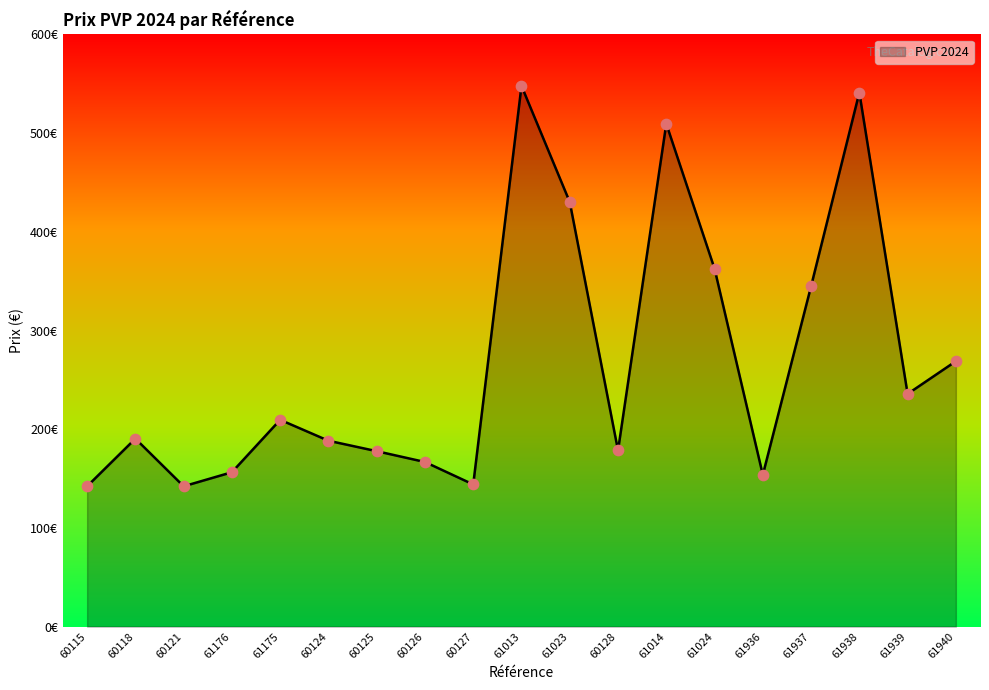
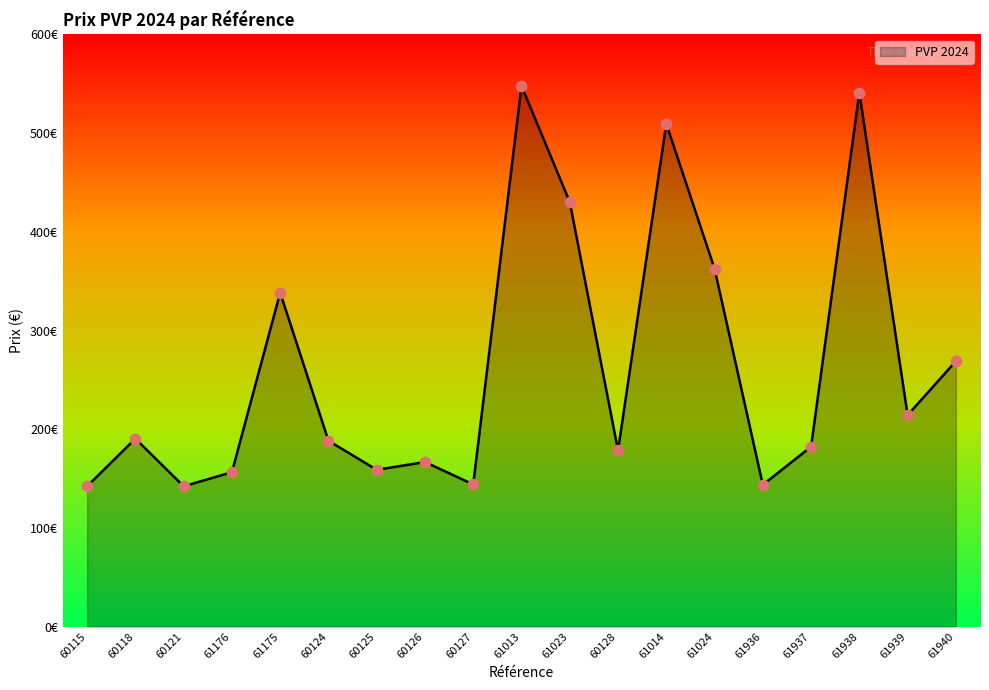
  {
    "60115": "140€",
    "60118": "190€",
    "60121": "140€",
    "61176": "160€",
-   "61175": "210€",
+   "61175": "340€",
    "60124": "190€",
-   "60125": "180€",
+   "60125": "160€",
    "60126": "170€",
    "60127": "140€",
    "61013": "550€",
    "61023": "430€",
    "60128": "180€",
    "61014": "510€",
    "61024": "360€",
-   "61936": "150€",
-   "61937": "340€",
+   "61936": "140€",
+   "61937": "180€",
    "61938": "540€",
-   "61939": "240€",
+   "61939": "210€",
    "61940": "270€"
  }
